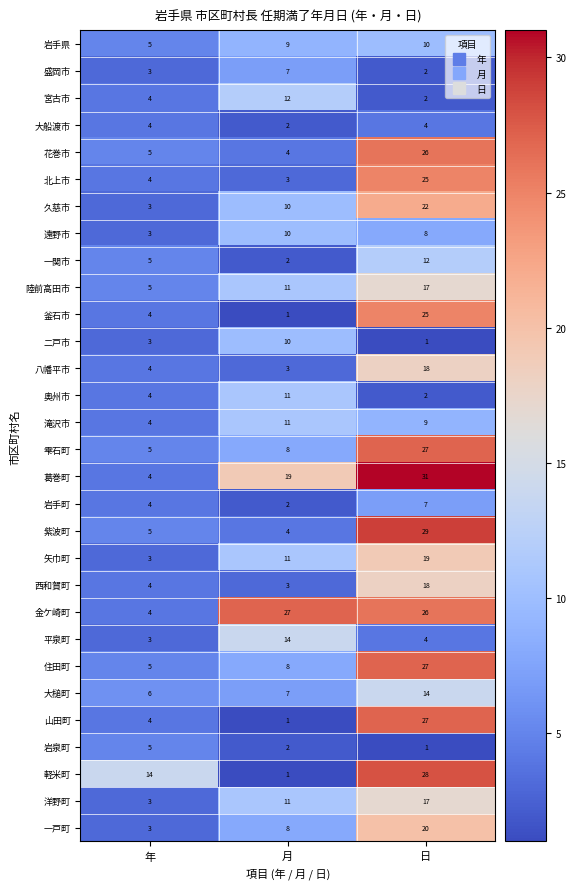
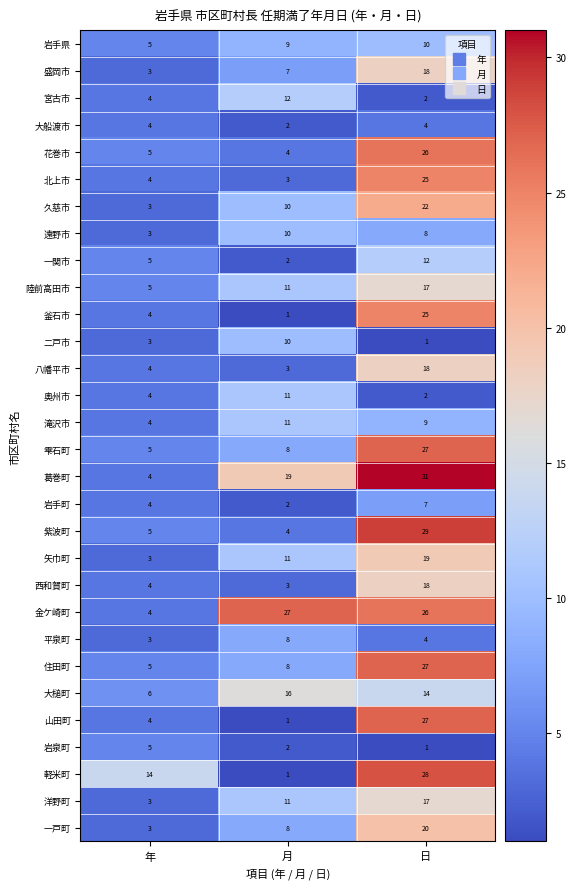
  {
    "岩手県": {
      "年": 5,
      "月": 9,
      "日": 10
    },
    "盛岡市": {
      "年": 3,
      "月": 7,
-     "日": 2
+     "日": 18
    },
    "宮古市": {
      "年": 4,
      "月": 12,
      "日": 2
    },
    "大船渡市": {
      "年": 4,
      "月": 2,
      "日": 4
    },
    "花巻市": {
      "年": 5,
      "月": 4,
      "日": 26
    },
    "北上市": {
      "年": 4,
      "月": 3,
      "日": 25
    },
    "久慈市": {
      "年": 3,
      "月": 10,
      "日": 22
    },
    "遠野市": {
      "年": 3,
      "月": 10,
      "日": 8
    },
    "一関市": {
      "年": 5,
      "月": 2,
      "日": 12
    },
    "陸前高田市": {
      "年": 5,
      "月": 11,
      "日": 17
    },
    "釜石市": {
      "年": 4,
      "月": 1,
      "日": 25
    },
    "二戸市": {
      "年": 3,
      "月": 10,
      "日": 1
    },
    "八幡平市": {
      "年": 4,
      "月": 3,
      "日": 18
    },
    "奥州市": {
      "年": 4,
      "月": 11,
      "日": 2
    },
    "滝沢市": {
      "年": 4,
      "月": 11,
      "日": 9
    },
    "雫石町": {
      "年": 5,
      "月": 8,
      "日": 27
    },
    "葛巻町": {
      "年": 4,
      "月": 19,
      "日": 31
    },
    "岩手町": {
      "年": 4,
      "月": 2,
      "日": 7
    },
    "紫波町": {
      "年": 5,
      "月": 4,
      "日": 29
    },
    "矢巾町": {
      "年": 3,
      "月": 11,
      "日": 19
    },
    "西和賀町": {
      "年": 4,
      "月": 3,
      "日": 18
    },
    "金ケ崎町": {
      "年": 4,
      "月": 27,
      "日": 26
    },
    "平泉町": {
      "年": 3,
-     "月": 14,
+     "月": 8,
      "日": 4
    },
    "住田町": {
      "年": 5,
      "月": 8,
      "日": 27
    },
    "大槌町": {
      "年": 6,
-     "月": 7,
+     "月": 16,
      "日": 14
    },
    "山田町": {
      "年": 4,
      "月": 1,
      "日": 27
    },
    "岩泉町": {
      "年": 5,
      "月": 2,
      "日": 1
    },
    "軽米町": {
      "年": 14,
      "月": 1,
      "日": 28
    },
    "洋野町": {
      "年": 3,
      "月": 11,
      "日": 17
    },
    "一戸町": {
      "年": 3,
      "月": 8,
      "日": 20
    }
  }
